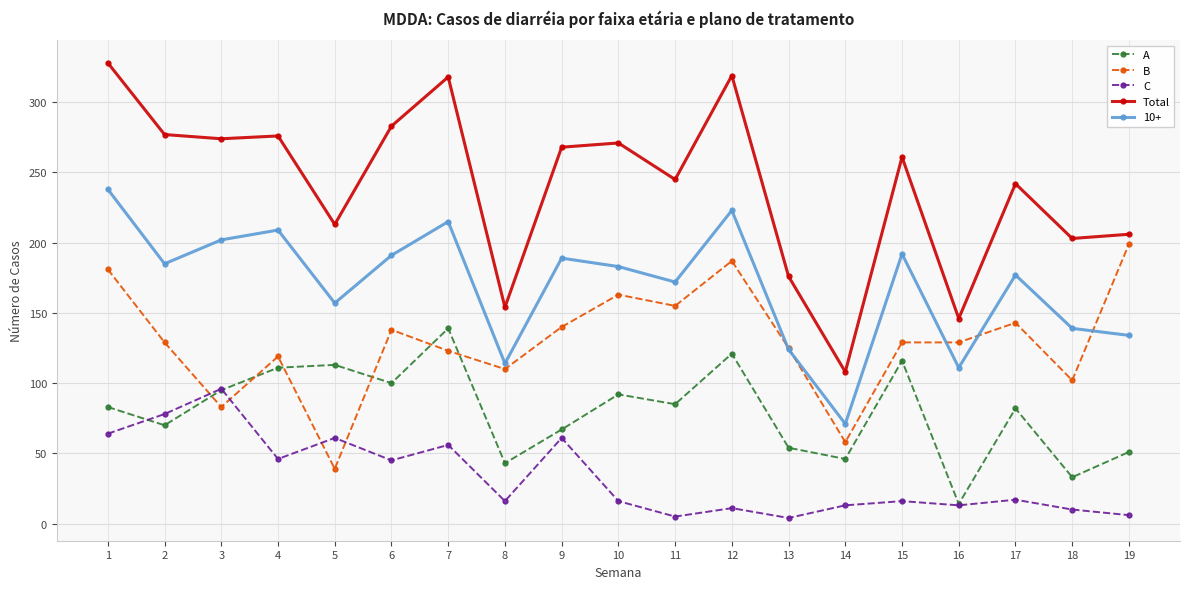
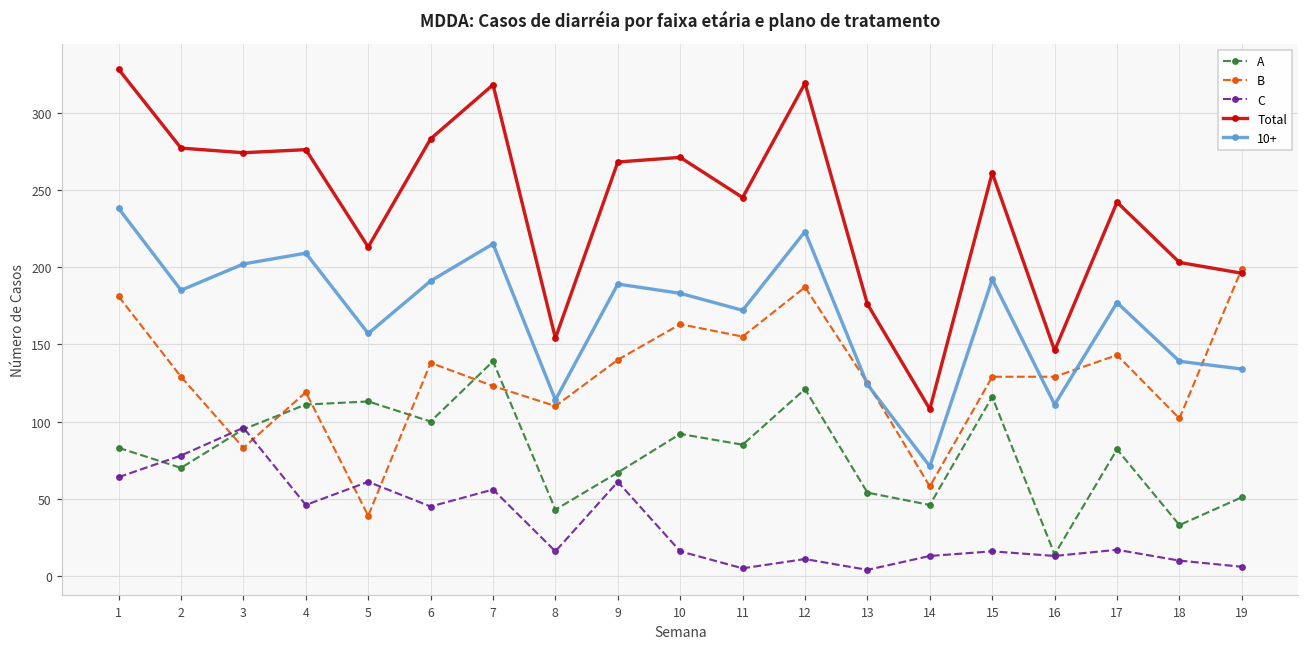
  {
    "A": {
      "1": 83,
      "2": 70,
      "4": 111,
      "5": 113,
      "6": 100,
      "7": 139,
      "8": 43,
      "9": 67,
      "10": 92,
      "11": 85,
      "12": 121,
      "13": 54,
      "14": 46,
      "15": 116,
      "17": 82,
      "18": 33,
      "19": 51
    },
    "B": {
      "1": 181,
      "2": 129,
      "3": 83,
      "4": 119,
      "5": 39,
      "6": 138,
      "7": 123,
      "8": 110,
      "9": 140,
      "10": 163,
      "11": 155,
      "12": 187,
      "14": 58,
      "15": 129,
      "16": 129,
      "17": 143,
      "18": 102,
      "19": 199
    },
    "C": {
      "1": 64,
      "2": 78,
      "4": 46,
      "5": 61,
      "6": 45,
      "7": 56,
      "8": 16,
      "9": 61,
      "10": 16,
      "11": 5,
      "12": 11,
      "13": 4,
      "14": 13,
      "15": 16,
      "17": 17,
      "18": 10,
      "19": 6
    },
    "Total": {
      "1": 328,
      "2": 277,
      "3": 274,
      "4": 276,
      "5": 213,
      "6": 283,
      "7": 318,
      "8": 154,
      "9": 268,
      "10": 271,
      "11": 245,
      "12": 319,
      "13": 176,
      "14": 108,
      "15": 261,
      "16": 146,
      "17": 242,
      "18": 203,
-     "19": 206
+     "19": 196
    },
    "10+": {
      "1": 238,
      "2": 185,
      "3": 202,
      "4": 209,
      "5": 157,
      "6": 191,
      "7": 215,
      "8": 114,
      "9": 189,
      "10": 183,
      "11": 172,
      "12": 223,
      "14": 71,
      "15": 192,
      "16": 111,
      "17": 177,
      "18": 139,
      "19": 134
    }
  }
